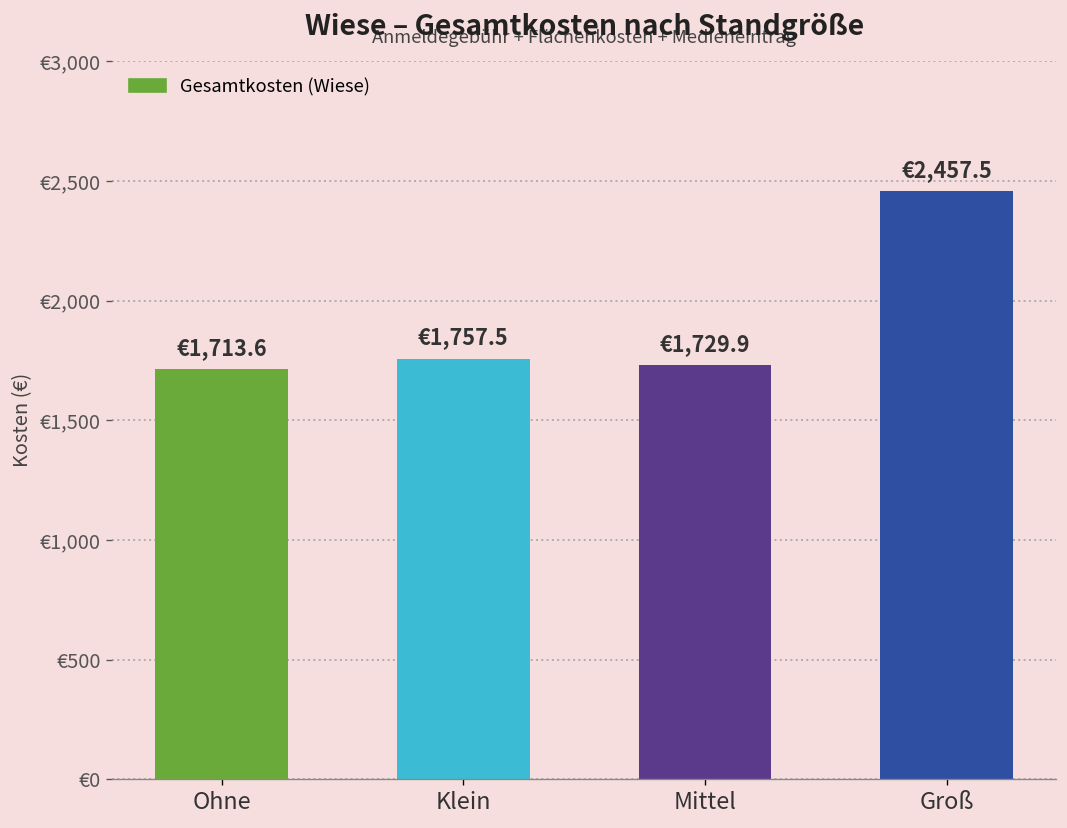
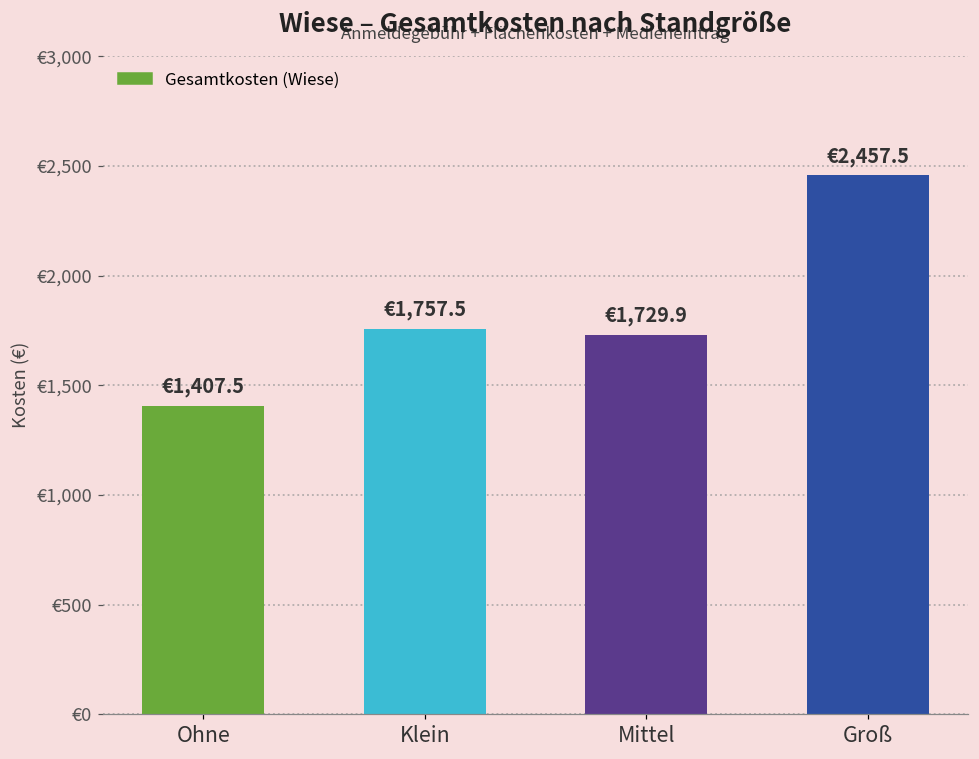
  {
-   "Ohne": "€1,713.6",
+   "Ohne": "€1,407.5",
    "Klein": "€1,757.5",
    "Mittel": "€1,729.9",
    "Groß": "€2,457.5"
  }
